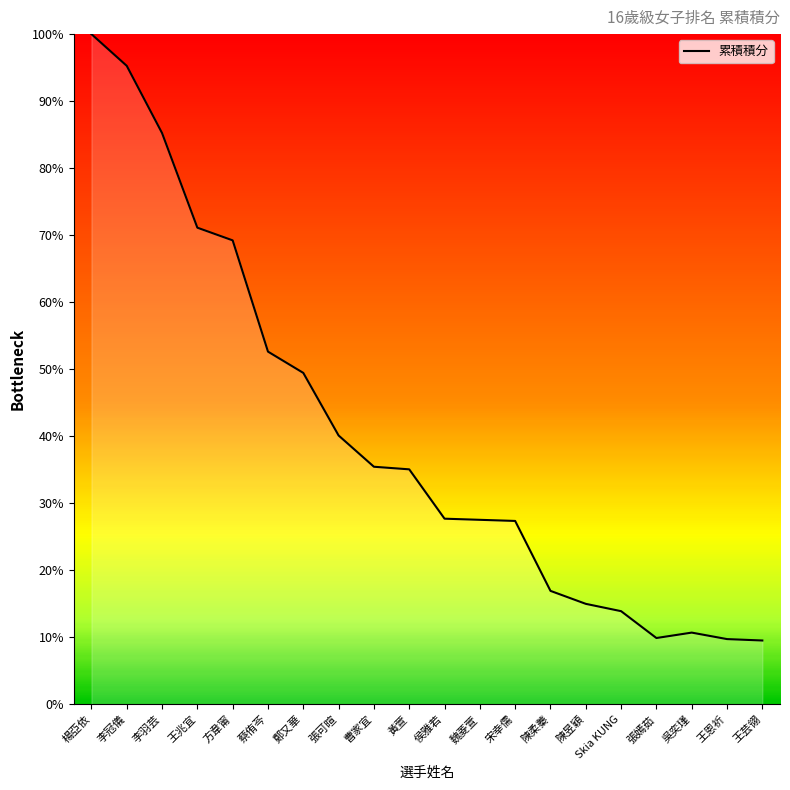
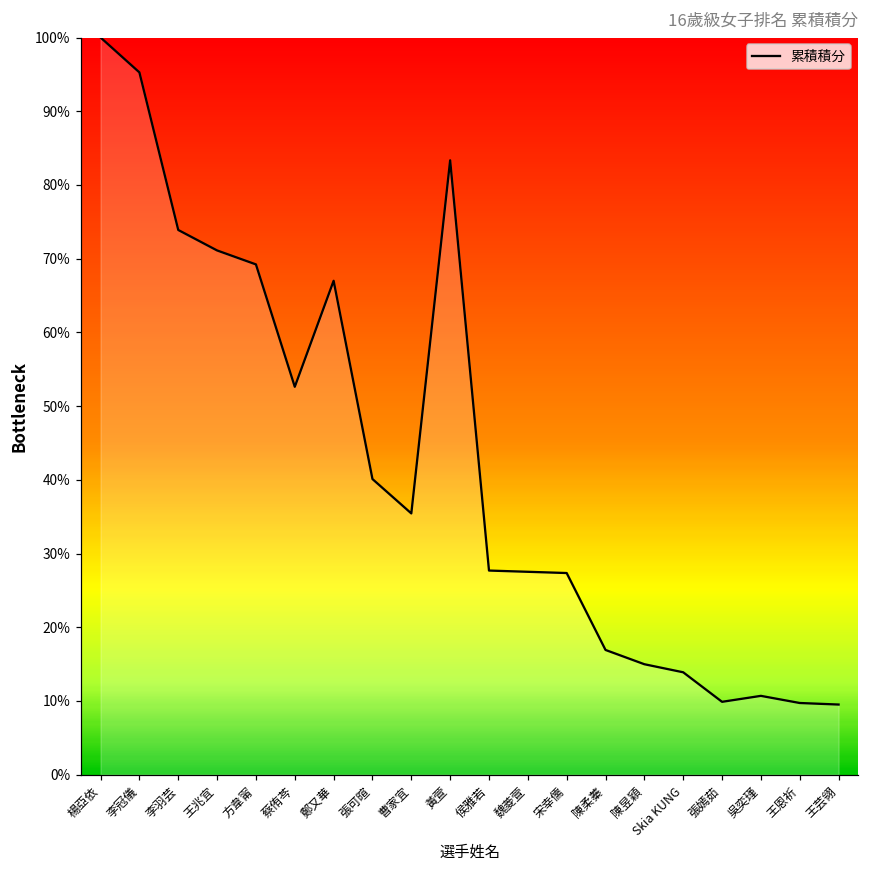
  {
    "楊亞依": "100%",
    "李冠儀": "95%",
-   "李羽芸": "85%",
+   "李羽芸": "74%",
    "王兆宜": "71%",
    "方韋甯": "69%",
    "蔡侑芩": "53%",
-   "鄭又華": "49%",
+   "鄭又華": "67%",
    "張可暄": "40%",
    "曹家宜": "35%",
-   "黃萱": "35%",
+   "黃萱": "83%",
    "侯雅若": "28%",
    "魏菱萱": "28%",
    "宋幸儒": "27%",
    "陳柔蓁": "17%",
    "陳昱穎": "15%",
    "Skia KUNG": "14%",
    "張嫣茹": "10%",
    "吳奕瑾": "11%",
    "王恩祈": "10%",
    "王芸翎": "10%"
  }
